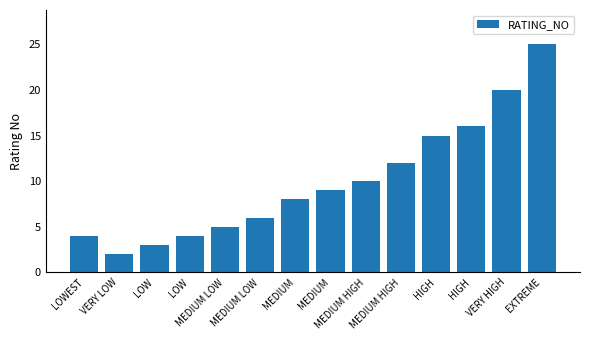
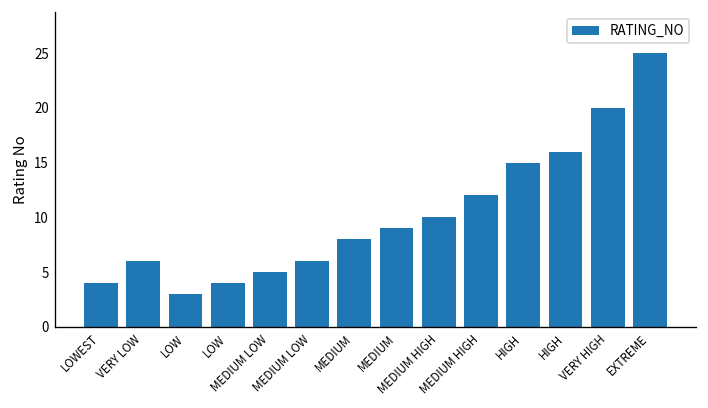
  {
    "LOWEST": 4,
-   "VERY LOW": 2,
+   "VERY LOW": 6,
    "VERY HIGH": 20,
    "EXTREME": 25
  }
